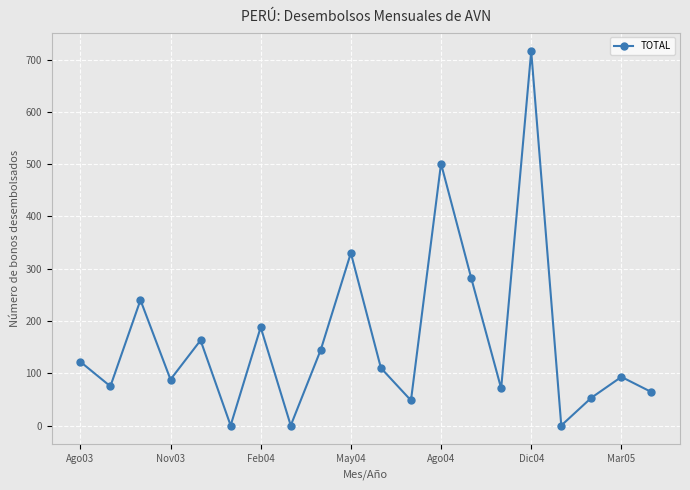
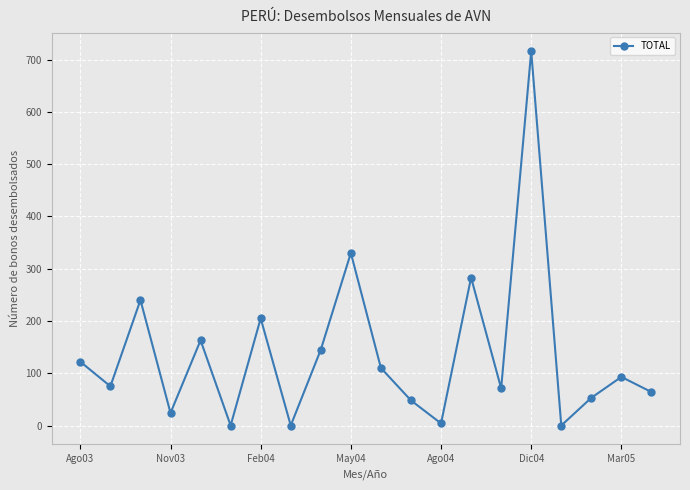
  {
    "Ago03": 120,
-   "Nov03": 90,
-   "Feb04": 190,
+   "Nov03": 20,
+   "Feb04": 210,
    "May04": 330,
-   "Ago04": 500,
+   "Ago04": 0,
    "Dic04": 720,
    "Mar05": 90
  }
